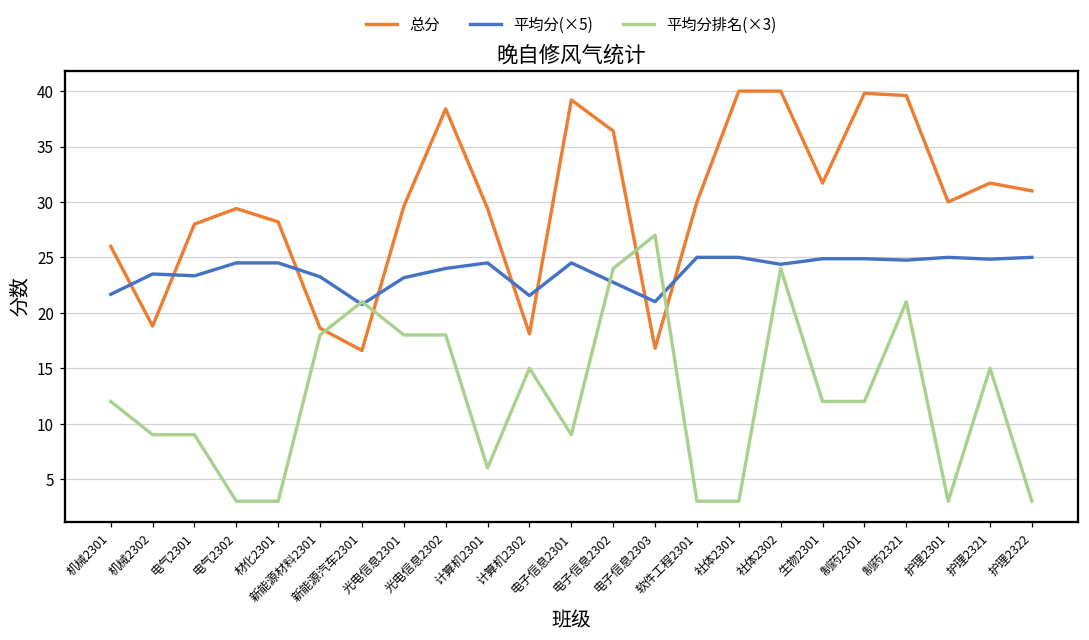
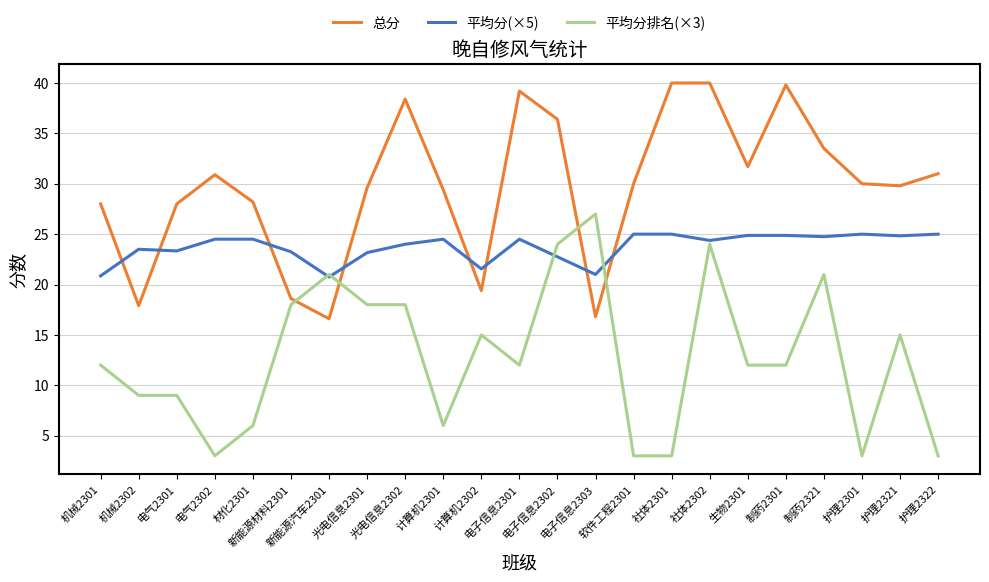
  {
    "总分": {
-     "机械2301": 26,
-     "机械2302": 18.8,
+     "机械2301": 28,
+     "机械2302": 17.9,
      "电气2301": 28.0,
-     "电气2302": 29.4,
+     "电气2302": 30.9,
      "材化2301": 28.2,
      "新能源材料2301": 18.6,
      "新能源汽车2301": 16.6,
      "光电信息2301": 29.6,
      "光电信息2302": 38.4,
      "计算机2301": 29.4,
-     "计算机2302": 18.1,
+     "计算机2302": 19.4,
      "电子信息2301": 39.2,
      "电子信息2302": 36.4,
      "电子信息2303": 16.8,
      "软件工程2301": 30.0,
      "社体2301": 40.0,
      "社体2302": 40.0,
      "生物2301": 31.7,
      "制药2301": 39.8,
-     "制药2321": 39.6,
+     "制药2321": 33.5,
      "护理2301": 30.0,
-     "护理2321": 31.7,
+     "护理2321": 29.8,
      "护理2322": 31.0
    },
    "平均分(×5)": {
-     "机械2301": 21.7,
+     "机械2301": 20.9,
      "机械2302": 23.5,
      "电气2301": 23.3,
      "电气2302": 24.5,
      "材化2301": 24.5,
      "新能源材料2301": 23.3,
      "光电信息2301": 23.2,
      "光电信息2302": 24.0,
      "计算机2301": 24.5,
      "计算机2302": 21.5,
      "电子信息2301": 24.5,
      "电子信息2302": 22.8,
      "电子信息2303": 21.0,
      "软件工程2301": 25.0,
      "社体2301": 25.0,
      "社体2302": 24.4,
      "生物2301": 24.9,
      "制药2301": 24.9,
      "制药2321": 24.8,
      "护理2301": 25.0,
      "护理2321": 24.8,
      "护理2322": 25.0
    },
    "平均分排名(×3)": {
      "机械2301": 12.0,
      "机械2302": 9.0,
      "电气2301": 9.0,
      "电气2302": 3.0,
-     "材化2301": 3.0,
+     "材化2301": 6.0,
      "新能源材料2301": 18.0,
      "光电信息2301": 18.0,
      "光电信息2302": 18.0,
      "计算机2301": 6.0,
      "计算机2302": 15.0,
-     "电子信息2301": 9.0,
+     "电子信息2301": 12.0,
      "电子信息2302": 24.0,
      "电子信息2303": 27.0,
      "软件工程2301": 3.0,
      "社体2301": 3.0,
      "社体2302": 24.0,
      "生物2301": 12.0,
      "制药2301": 12.0,
      "制药2321": 21.0,
      "护理2301": 3.0,
      "护理2321": 15.0,
      "护理2322": 3.0
    }
  }
